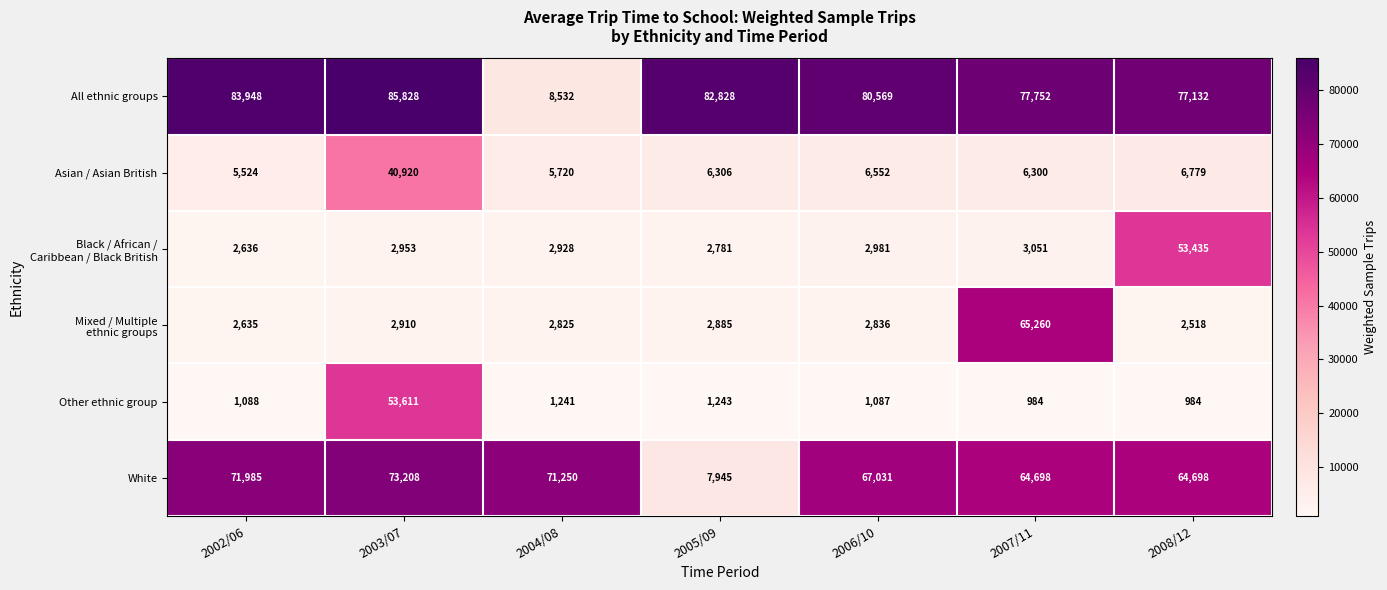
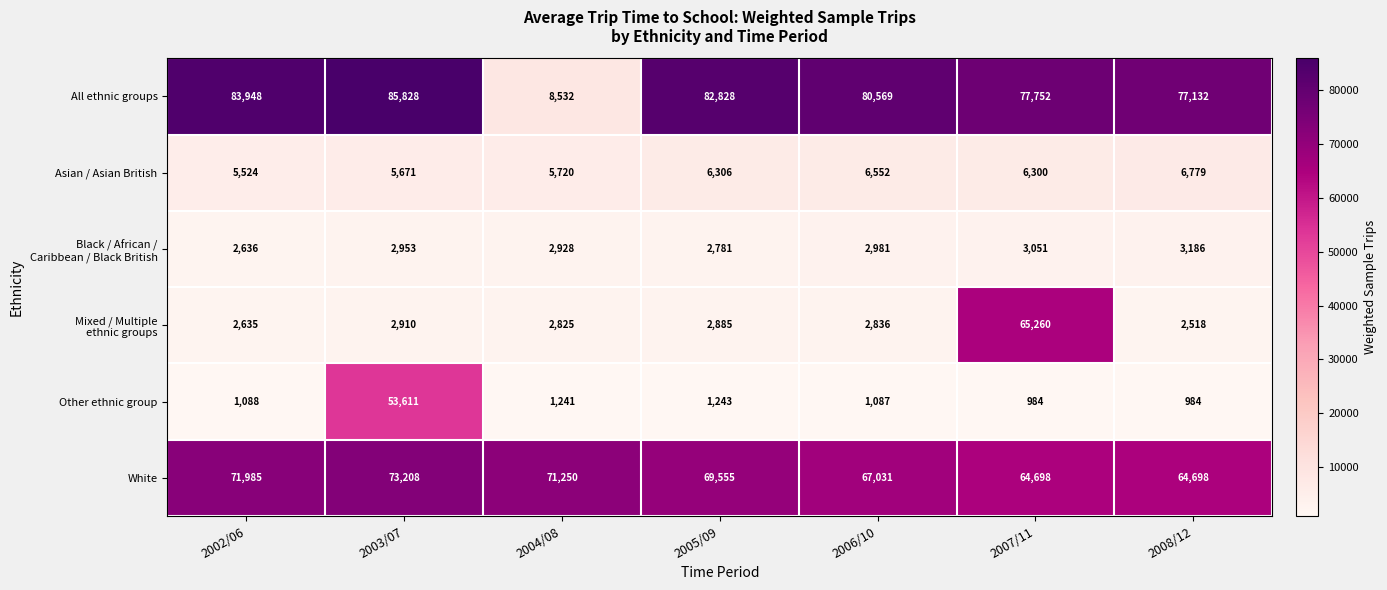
  {
    "All ethnic groups": {
      "2002/06": "83,948",
      "2003/07": "85,828",
      "2004/08": "8,532",
      "2005/09": "82,828",
      "2006/10": "80,569",
      "2007/11": "77,752",
      "2008/12": "77,132"
    },
    "Asian / Asian British": {
      "2002/06": "5,524",
-     "2003/07": "40,920",
+     "2003/07": "5,671",
      "2004/08": "5,720",
      "2005/09": "6,306",
      "2006/10": "6,552",
      "2007/11": "6,300",
      "2008/12": "6,779"
    },
    "Black / African / Caribbean / Black British": {
      "2002/06": "2,636",
      "2003/07": "2,953",
      "2004/08": "2,928",
      "2005/09": "2,781",
      "2006/10": "2,981",
      "2007/11": "3,051",
-     "2008/12": "53,435"
+     "2008/12": "3,186"
    },
    "Mixed / Multiple ethnic groups": {
      "2002/06": "2,635",
      "2003/07": "2,910",
      "2004/08": "2,825",
      "2005/09": "2,885",
      "2006/10": "2,836",
      "2007/11": "65,260",
      "2008/12": "2,518"
    },
    "Other ethnic group": {
      "2002/06": "1,088",
      "2003/07": "53,611",
      "2004/08": "1,241",
      "2005/09": "1,243",
      "2006/10": "1,087",
      "2007/11": "984",
      "2008/12": "984"
    },
    "White": {
      "2002/06": "71,985",
      "2003/07": "73,208",
      "2004/08": "71,250",
-     "2005/09": "7,945",
+     "2005/09": "69,555",
      "2006/10": "67,031",
      "2007/11": "64,698",
      "2008/12": "64,698"
    }
  }
